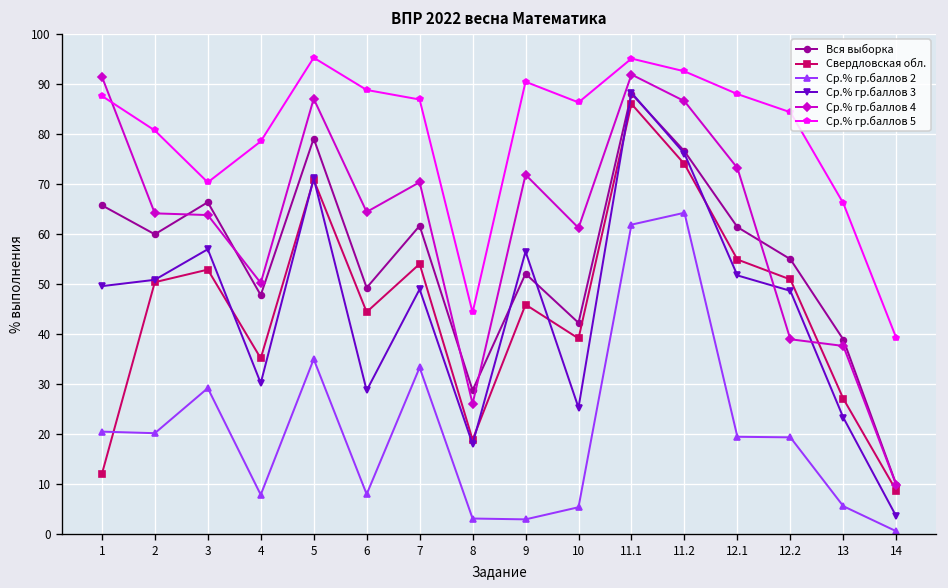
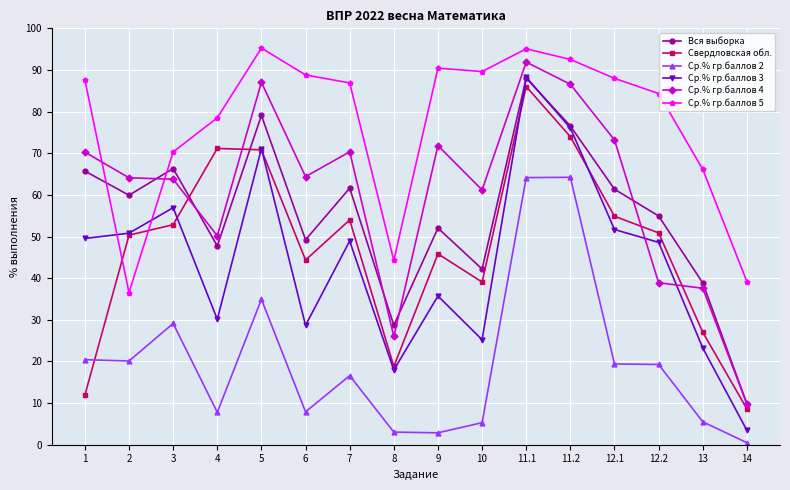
  {
    "Вся выборка": {
      "1": 66,
      "2": 60,
      "3": 66,
      "4": 48,
      "5": 79,
      "6": 49,
      "7": 62,
      "8": 29,
      "9": 52,
      "10": 42,
      "12.1": 61,
      "12.2": 55,
      "13": 39
    },
    "Свердловская обл.": {
      "1": 12,
      "3": 53,
-     "4": 35,
+     "4": 71,
      "6": 44,
      "7": 54,
      "8": 19,
      "9": 46,
      "10": 39,
      "11.1": 86,
      "11.2": 74,
      "12.1": 55,
      "12.2": 51,
      "13": 27,
      "14": 9
    },
    "Ср.% гр.баллов 2": {
      "1": 20,
      "2": 20,
      "3": 29,
      "4": 8,
      "5": 35,
      "6": 8,
-     "7": 33,
+     "7": 17,
      "8": 3,
      "9": 3,
      "10": 5,
-     "11.1": 62,
+     "11.1": 64,
      "11.2": 64,
      "12.1": 19,
      "12.2": 19,
      "13": 5,
      "14": 0
    },
    "Ср.% гр.баллов 3": {
      "1": 50,
      "3": 57,
      "4": 30,
      "6": 29,
      "7": 49,
      "8": 18,
-     "9": 56,
+     "9": 36,
      "10": 25,
      "12.1": 52,
      "12.2": 49,
      "13": 23,
      "14": 3
    },
    "Ср.% гр.баллов 4": {
-     "1": 91,
+     "1": 70,
      "2": 64,
      "3": 64,
      "4": 50,
      "5": 87,
      "6": 64,
      "7": 70,
      "8": 26,
      "9": 72,
      "10": 61,
      "11.1": 92,
      "11.2": 87,
      "12.1": 73,
      "12.2": 39,
      "13": 38
    },
    "Ср.% гр.баллов 5": {
      "1": 88,
-     "2": 81,
+     "2": 37,
      "3": 70,
      "4": 79,
      "5": 95,
      "6": 89,
      "7": 87,
      "8": 44,
      "9": 90,
-     "10": 86,
+     "10": 90,
      "11.1": 95,
      "11.2": 93,
      "12.1": 88,
      "12.2": 84,
      "13": 66,
      "14": 39
    }
  }
